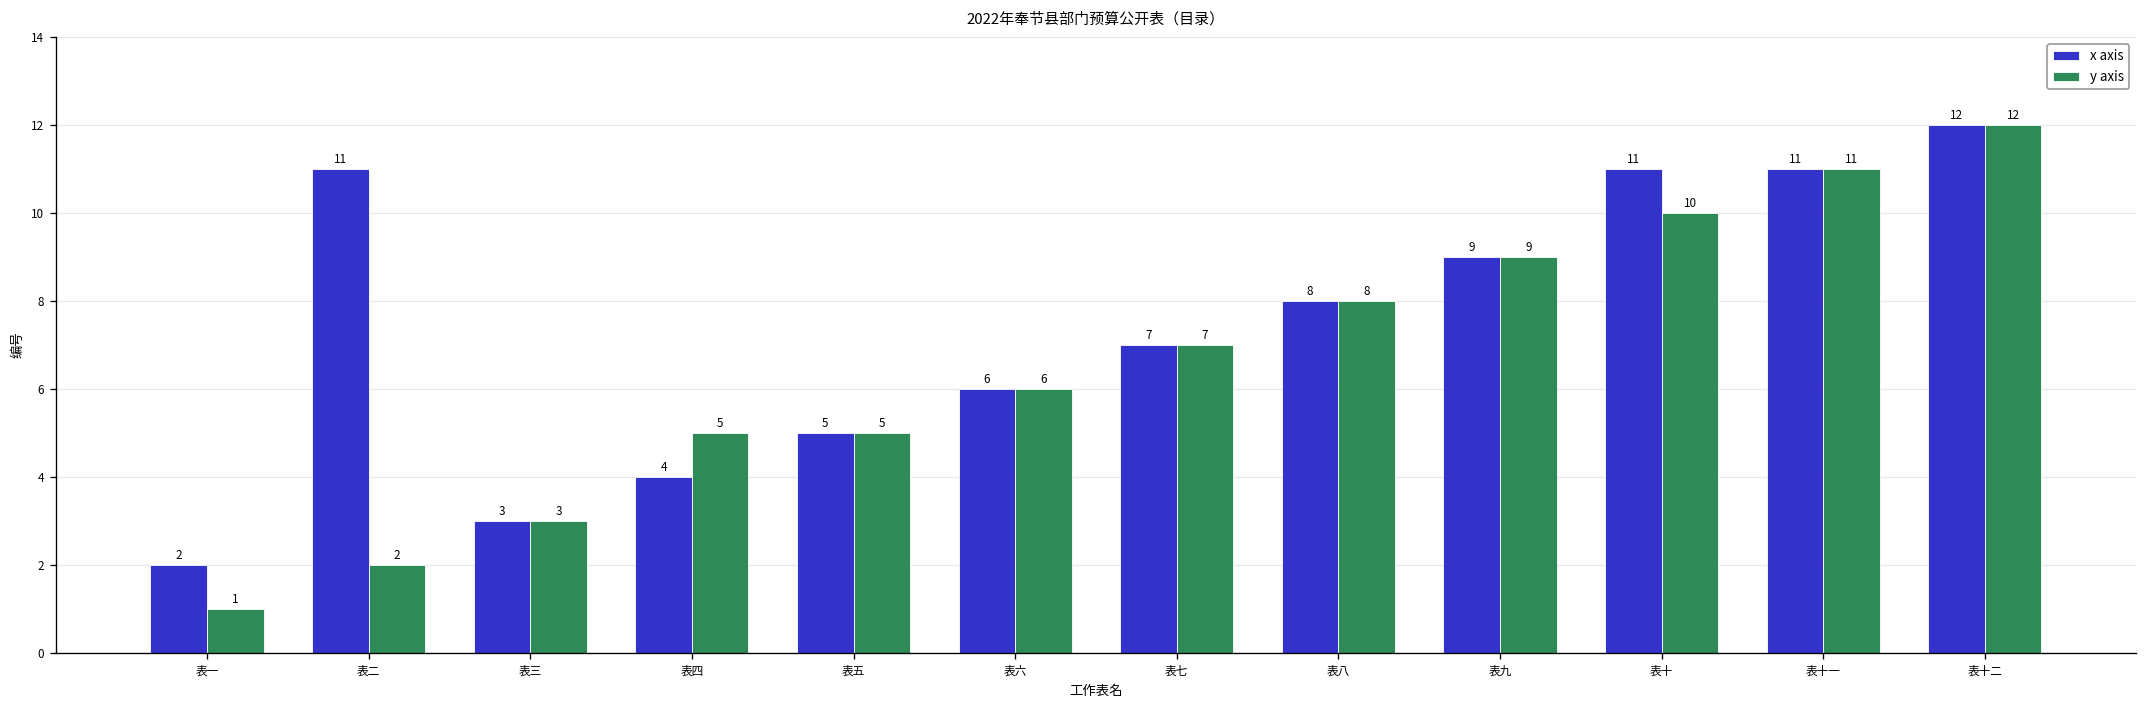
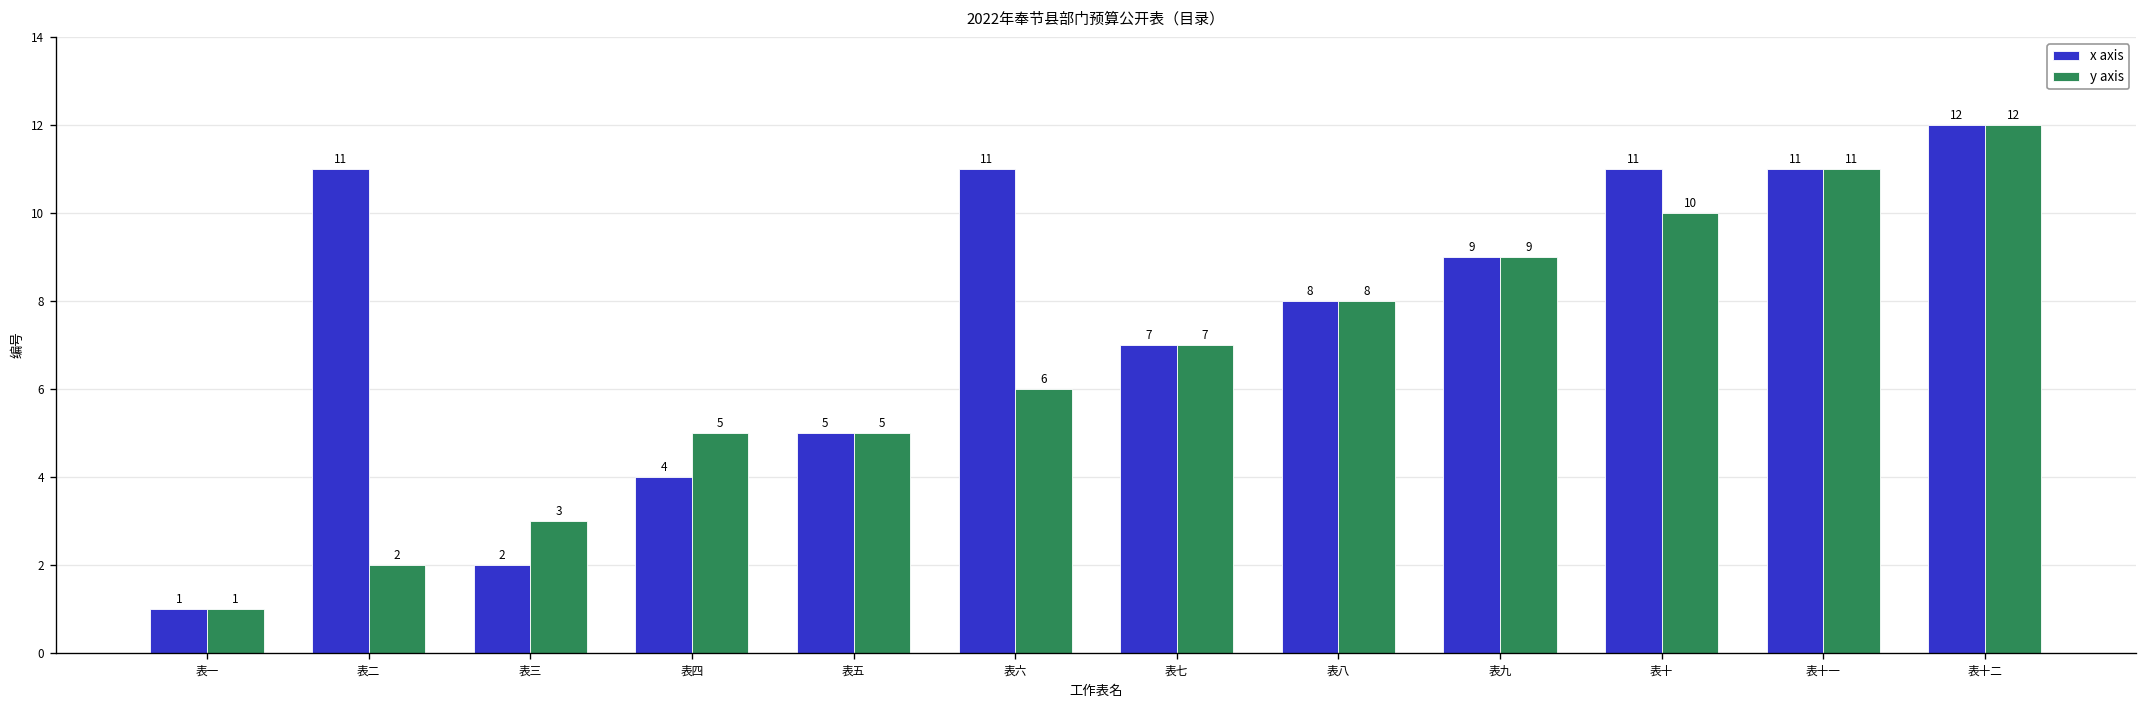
  {
    "x axis": {
-     "表一": 2,
+     "表一": 1,
      "表二": 11,
-     "表三": 3,
+     "表三": 2,
      "表四": 4,
      "表五": 5,
-     "表六": 6,
+     "表六": 11,
      "表七": 7,
      "表八": 8,
      "表九": 9,
      "表十": 11,
      "表十一": 11,
      "表十二": 12
    },
    "y axis": {
      "表一": 1,
      "表二": 2,
      "表三": 3,
      "表四": 5,
      "表五": 5,
      "表六": 6,
      "表七": 7,
      "表八": 8,
      "表九": 9,
      "表十": 10,
      "表十一": 11,
      "表十二": 12
    }
  }
